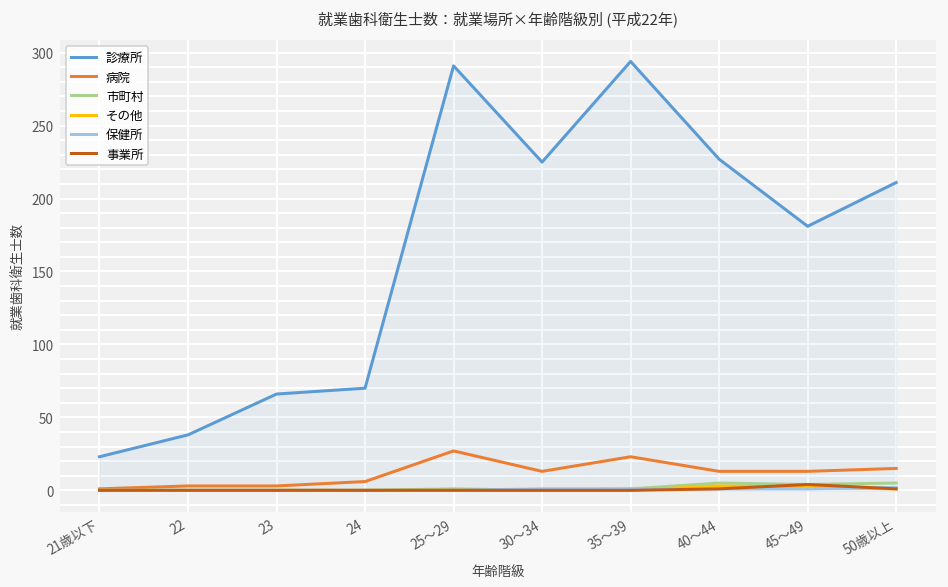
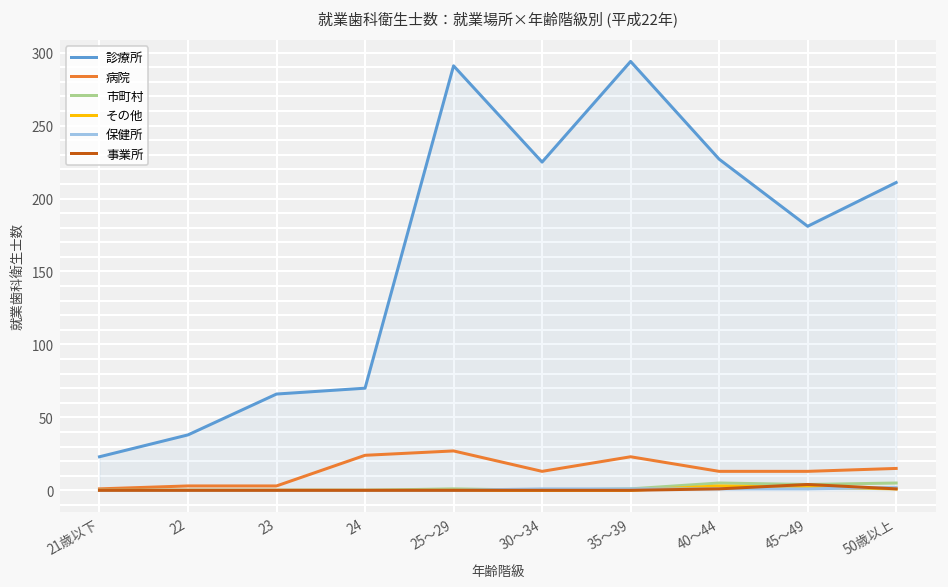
  {
    "診療所": {
      "21歳以下": 23,
      "22": 38,
      "23": 66,
      "24": 70,
      "25～29": 291,
      "30～34": 225,
      "35～39": 294,
      "40～44": 227,
      "45～49": 181,
      "50歳以上": 211
    },
    "病院": {
      "22": 3,
      "23": 3,
-     "24": 6,
+     "24": 24,
      "25～29": 27,
      "30～34": 13,
      "35～39": 23,
      "40～44": 13,
      "45～49": 13,
      "50歳以上": 15
    },
    "市町村": {
      "50歳以上": 5
    }
  }
